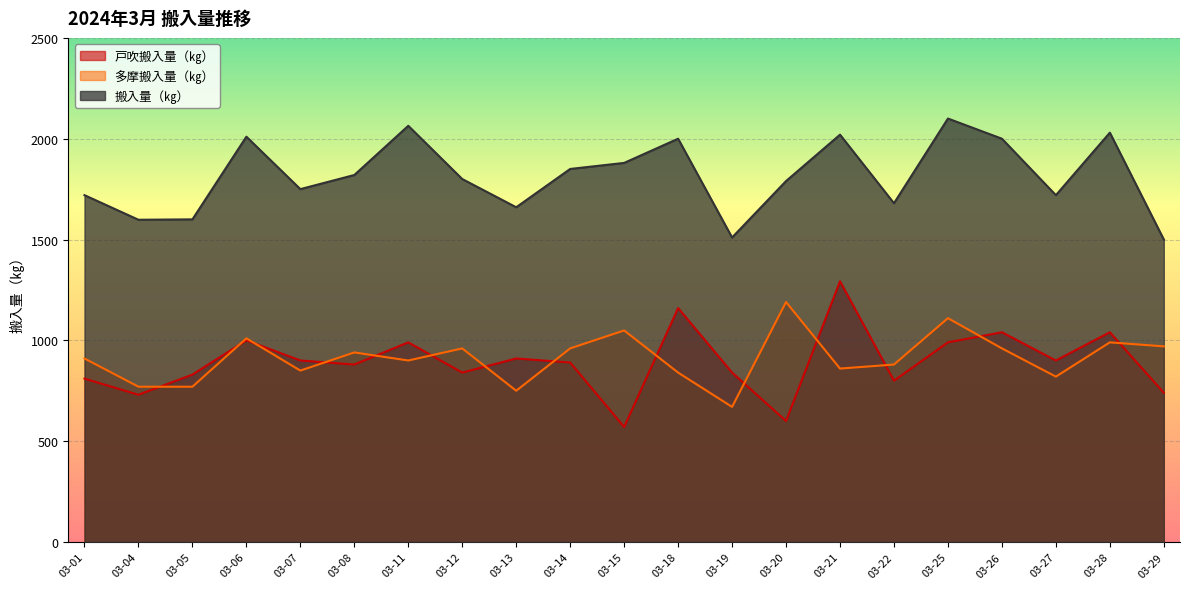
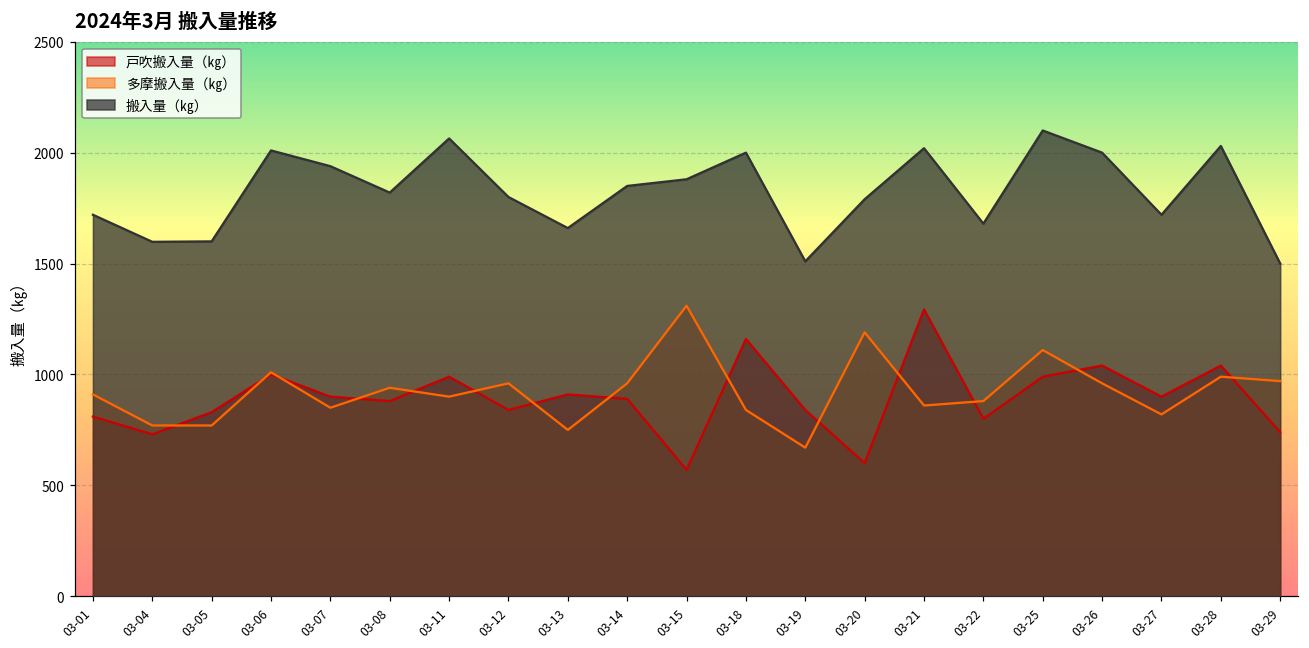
  {
    "戸吹搬入量（㎏）": {
      "03-01": 810,
      "03-04": 730,
      "03-05": 830,
      "03-07": 900,
      "03-08": 880,
      "03-11": 990,
      "03-12": 840,
      "03-13": 910,
      "03-14": 890,
      "03-15": 570,
      "03-18": 1160,
      "03-19": 840,
      "03-20": 600,
      "03-21": 1290,
      "03-22": 800,
      "03-25": 990,
      "03-26": 1040,
      "03-27": 900,
      "03-28": 1040,
      "03-29": 740
    },
    "多摩搬入量（㎏）": {
      "03-01": 910,
      "03-04": 770,
      "03-05": 770,
      "03-07": 850,
      "03-08": 940,
      "03-11": 900,
      "03-12": 960,
      "03-13": 750,
      "03-14": 960,
-     "03-15": 1050,
+     "03-15": 1310,
      "03-18": 840,
      "03-19": 670,
      "03-20": 1190,
      "03-21": 860,
      "03-22": 880,
      "03-25": 1110,
      "03-26": 960,
      "03-27": 820,
      "03-28": 990,
      "03-29": 970
    },
    "搬入量（㎏）": {
      "03-01": 1720,
      "03-04": 1600,
      "03-05": 1600,
      "03-06": 2010,
-     "03-07": 1750,
+     "03-07": 1940,
      "03-08": 1820,
      "03-11": 2060,
      "03-12": 1800,
      "03-13": 1660,
      "03-14": 1850,
      "03-15": 1880,
      "03-18": 2000,
      "03-19": 1510,
      "03-20": 1790,
      "03-21": 2020,
      "03-22": 1680,
      "03-25": 2100,
      "03-26": 2000,
      "03-27": 1720,
      "03-28": 2030,
      "03-29": 1500
    }
  }
